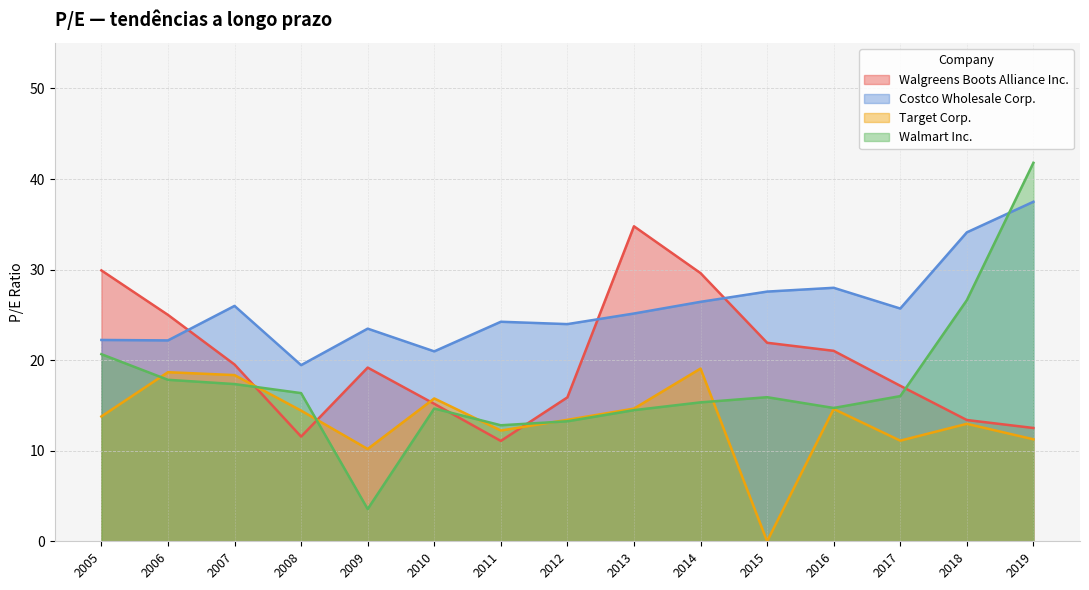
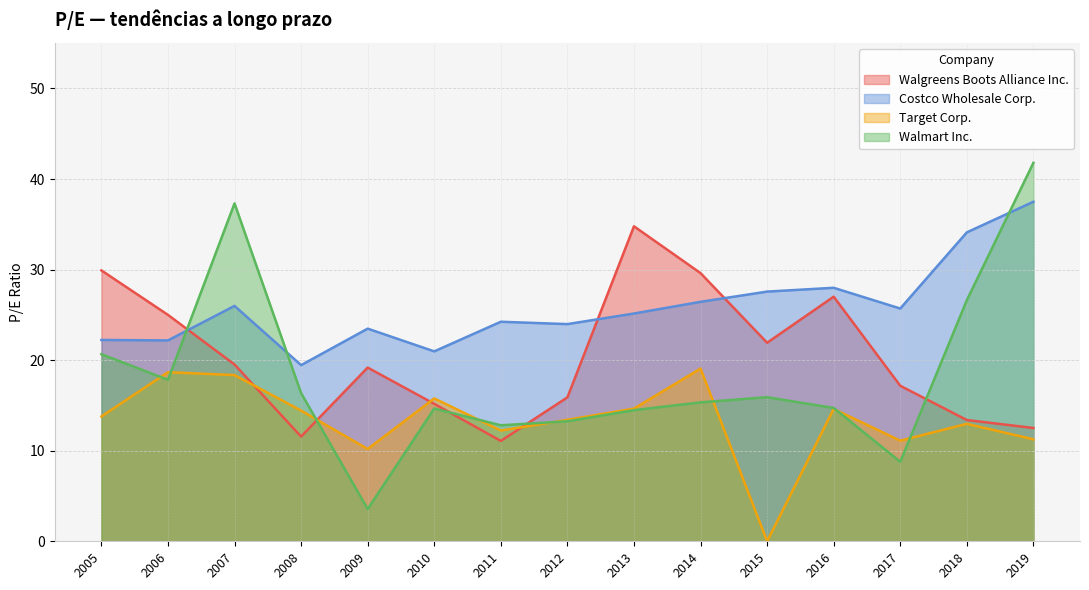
  {
    "Walgreens Boots Alliance Inc.": {
      "2005": 30,
      "2006": 25,
      "2007": 20,
      "2008": 12,
      "2009": 19,
      "2010": 15,
      "2011": 11,
      "2012": 16,
      "2013": 35,
      "2014": 30,
      "2015": 22,
-     "2016": 21,
+     "2016": 27,
      "2017": 17,
      "2018": 13,
      "2019": 13
    },
    "Costco Wholesale Corp.": {
      "2005": 22,
      "2006": 22,
      "2007": 26,
      "2008": 19,
      "2009": 23,
      "2010": 21,
      "2011": 24,
      "2012": 24,
      "2013": 25,
      "2014": 26,
      "2015": 28,
      "2016": 28,
      "2017": 26,
      "2018": 34,
      "2019": 37
    },
    "Target Corp.": {
      "2005": 14,
      "2006": 19,
      "2007": 18,
      "2008": 14,
      "2009": 10,
      "2010": 16,
      "2011": 12,
      "2014": 19,
      "2015": 0,
      "2017": 11,
      "2018": 13,
      "2019": 11
    },
    "Walmart Inc.": {
      "2005": 21,
      "2006": 18,
-     "2007": 17,
+     "2007": 37,
      "2008": 16,
      "2009": 4,
      "2010": 15,
      "2011": 13,
      "2014": 15,
      "2015": 16,
-     "2017": 16,
+     "2017": 9,
      "2018": 27,
      "2019": 42
    }
  }
